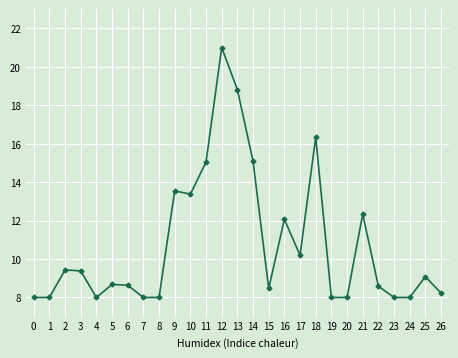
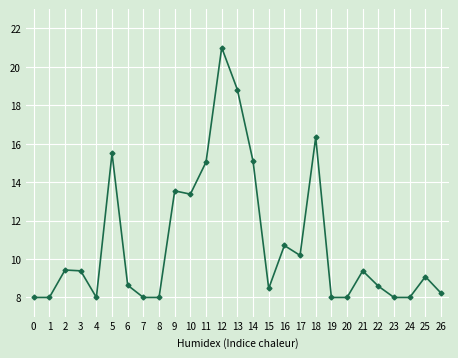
  {
    "0": 8.0,
    "1": 8.0,
    "2": 9.4,
    "3": 9.4,
    "4": 8.0,
-   "5": 8.7,
+   "5": 15.5,
    "6": 8.6,
    "7": 8.0,
    "8": 8.0,
    "9": 13.5,
    "10": 13.4,
    "11": 15.0,
    "12": 21.0,
    "13": 18.8,
    "14": 15.1,
    "15": 8.5,
-   "16": 12.1,
+   "16": 10.7,
    "17": 10.2,
    "18": 16.3,
    "19": 8.0,
    "20": 8.0,
-   "21": 12.3,
+   "21": 9.4,
    "22": 8.6,
    "23": 8.0,
    "24": 8.0,
    "25": 9.1,
    "26": 8.2
  }
